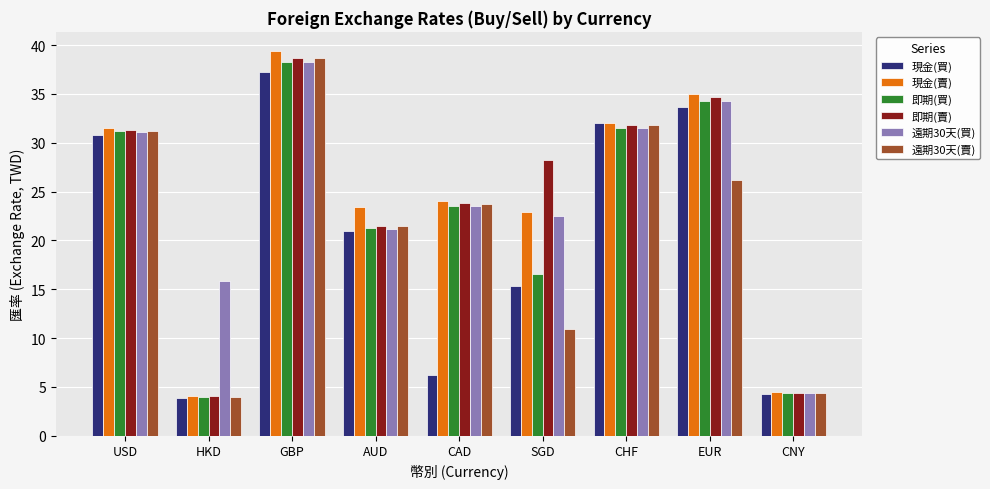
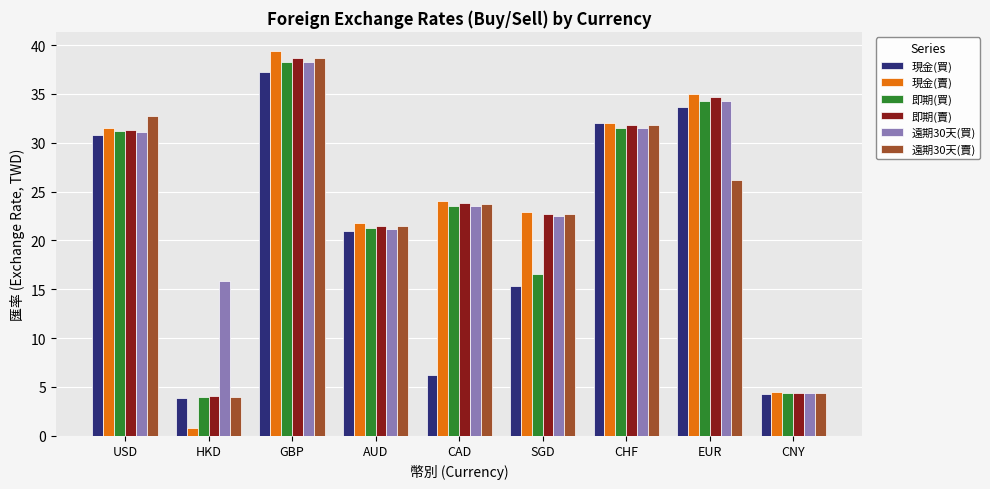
  {
    "現金(買)": {
      "USD": 31,
      "HKD": 4,
      "GBP": 37,
      "AUD": 21,
      "CAD": 6,
      "SGD": 15,
      "CHF": 32,
      "EUR": 34,
      "CNY": 4
    },
    "現金(賣)": {
      "USD": 32,
-     "HKD": 4,
+     "HKD": 1,
      "GBP": 39,
-     "AUD": 23,
+     "AUD": 22,
      "CAD": 24,
      "SGD": 23,
      "CHF": 32,
      "EUR": 35,
      "CNY": 4
    },
    "即期(買)": {
      "USD": 31,
      "HKD": 4,
      "GBP": 38,
      "AUD": 21,
      "CAD": 24,
      "SGD": 17,
      "CHF": 31,
      "EUR": 34,
      "CNY": 4
    },
    "即期(賣)": {
      "USD": 31,
      "HKD": 4,
      "GBP": 39,
      "AUD": 21,
      "CAD": 24,
-     "SGD": 28,
+     "SGD": 23,
      "CHF": 32,
      "EUR": 35,
      "CNY": 4
    },
    "遠期30天(買)": {
      "USD": 31,
      "HKD": 16,
      "GBP": 38,
      "AUD": 21,
      "CAD": 24,
      "SGD": 22,
      "CHF": 31,
      "EUR": 34,
      "CNY": 4
    },
    "遠期30天(賣)": {
-     "USD": 31,
+     "USD": 33,
      "HKD": 4,
      "GBP": 39,
      "AUD": 21,
      "CAD": 24,
-     "SGD": 11,
+     "SGD": 23,
      "CHF": 32,
      "EUR": 26,
      "CNY": 4
    }
  }
